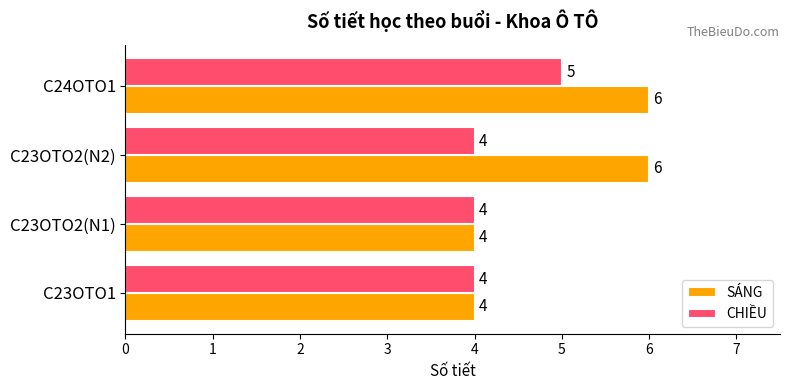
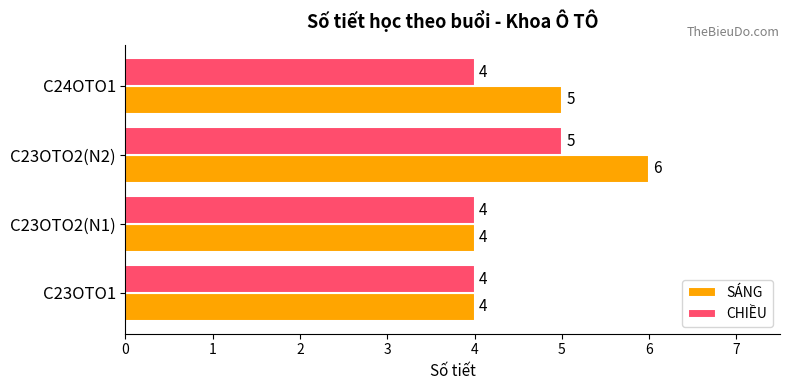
  {
    "SÁNG": {
-     "C24OTO1": 6,
+     "C24OTO1": 5,
      "C23OTO2(N2)": 6,
      "C23OTO2(N1)": 4,
      "C23OTO1": 4
    },
    "CHIỀU": {
-     "C24OTO1": 5,
-     "C23OTO2(N2)": 4,
+     "C24OTO1": 4,
+     "C23OTO2(N2)": 5,
      "C23OTO2(N1)": 4,
      "C23OTO1": 4
    }
  }
